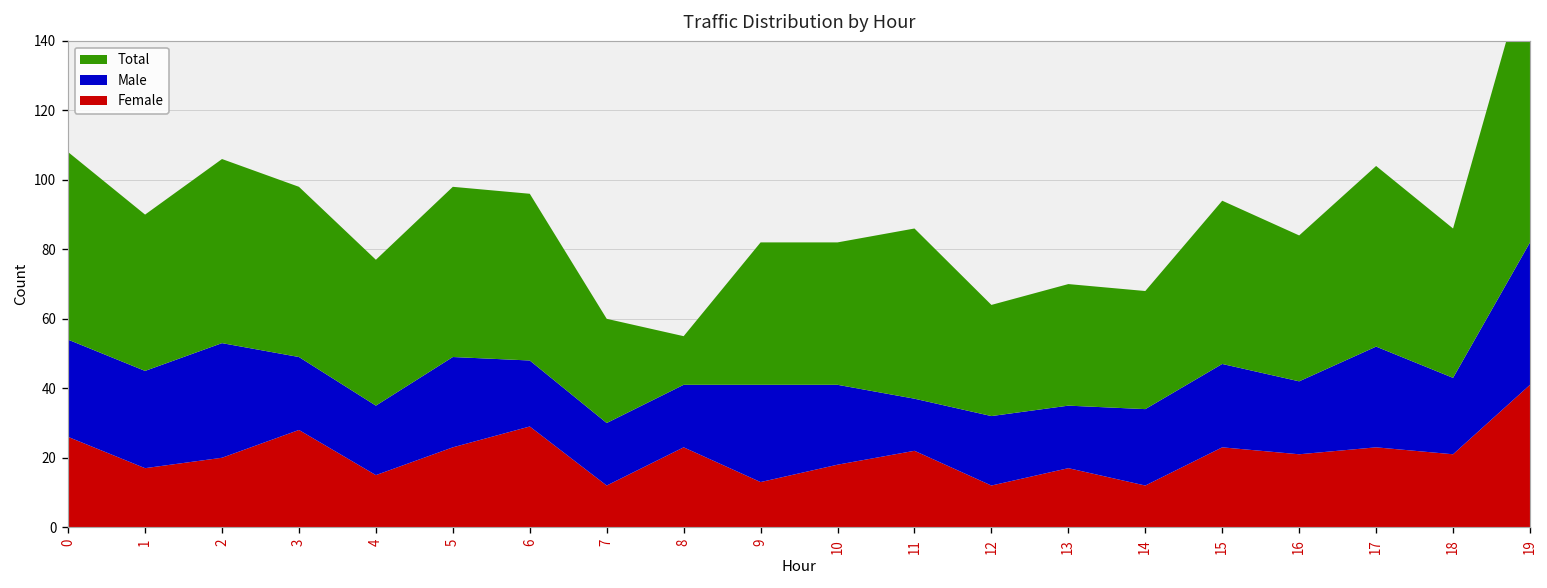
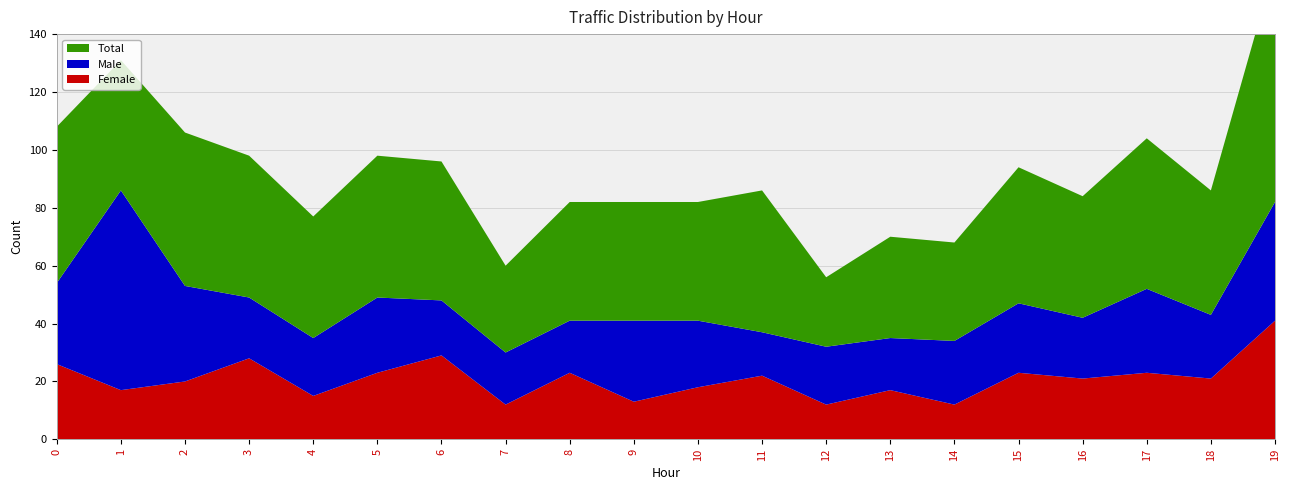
  {
    "Male": {
-     "1": 28
+     "1": 69
    },
    "Total": {
      "0": 54,
      "2": 53,
      "3": 49,
      "4": 42,
      "5": 49,
      "6": 48,
      "7": 30,
-     "8": 14,
+     "8": 41,
      "9": 41,
      "10": 41,
      "11": 49,
-     "12": 32,
+     "12": 24,
      "13": 35,
      "14": 34,
      "15": 47,
      "16": 42,
      "17": 52,
      "18": 43
    }
  }
